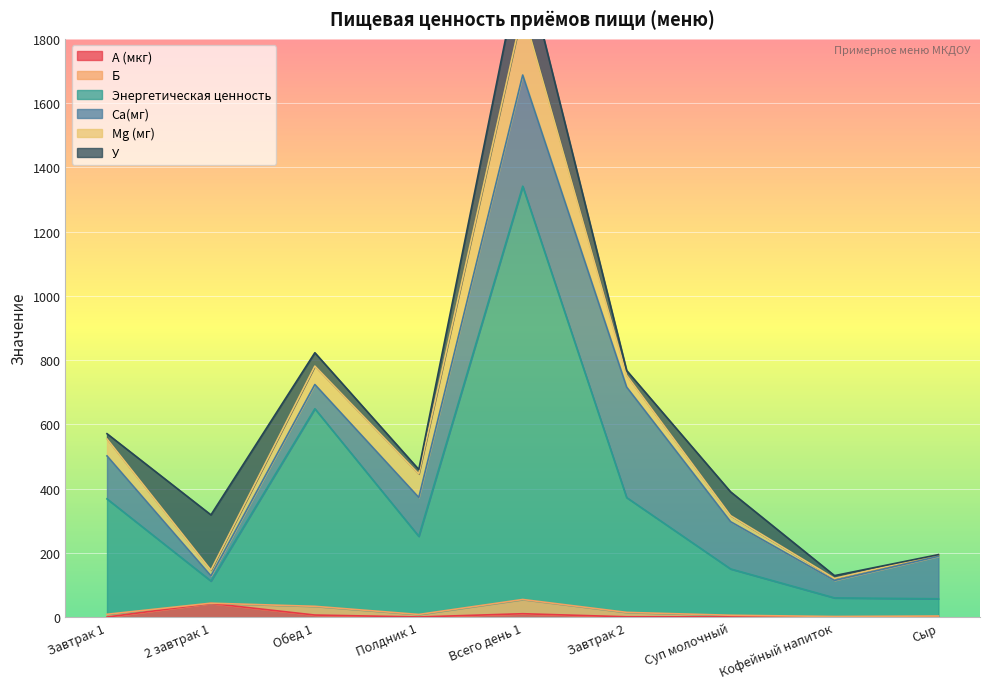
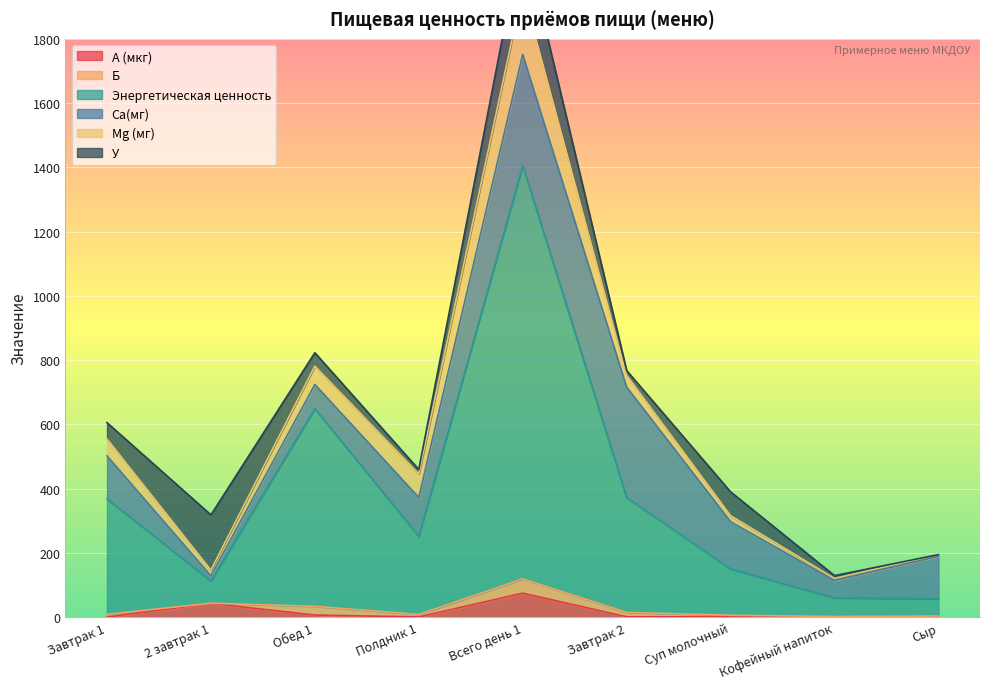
  {
    "А (мкг)": {
      "Завтрак 1": 0,
      "Обед 1": 10,
      "Полдник 1": 0,
-     "Всего день 1": 10,
+     "Всего день 1": 70,
      "Завтрак 2": 0
    },
    "У": {
-     "Завтрак 1": 20,
+     "Завтрак 1": 50,
      "2 завтрак 1": 170,
      "Обед 1": 40,
      "Полдник 1": 10,
      "Завтрак 2": 10,
      "Суп молочный": 70,
      "Кофейный напиток": 10
    }
  }
